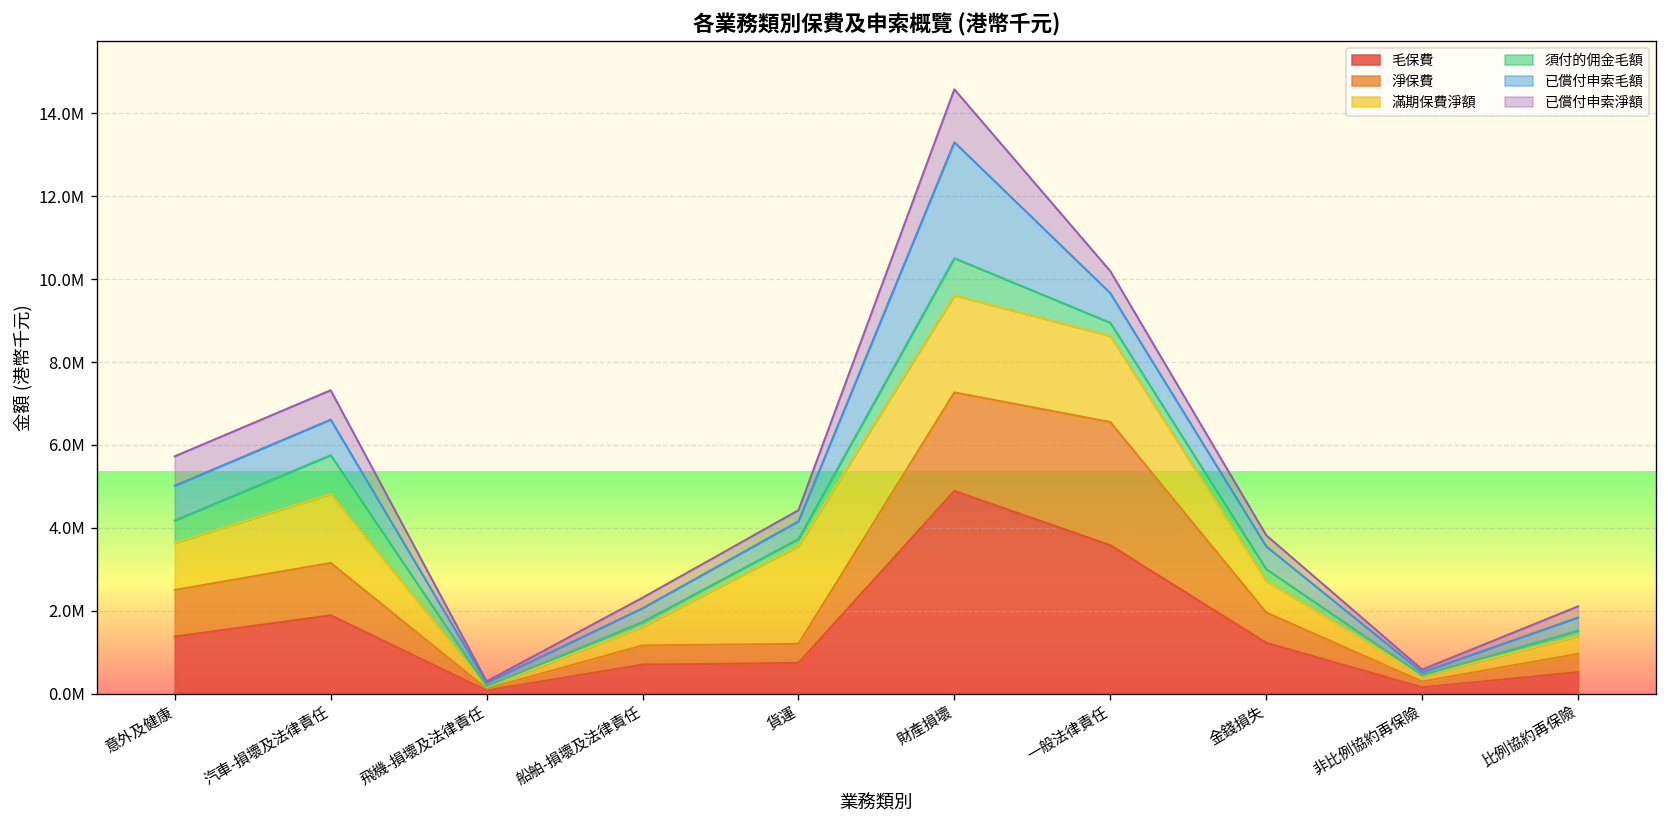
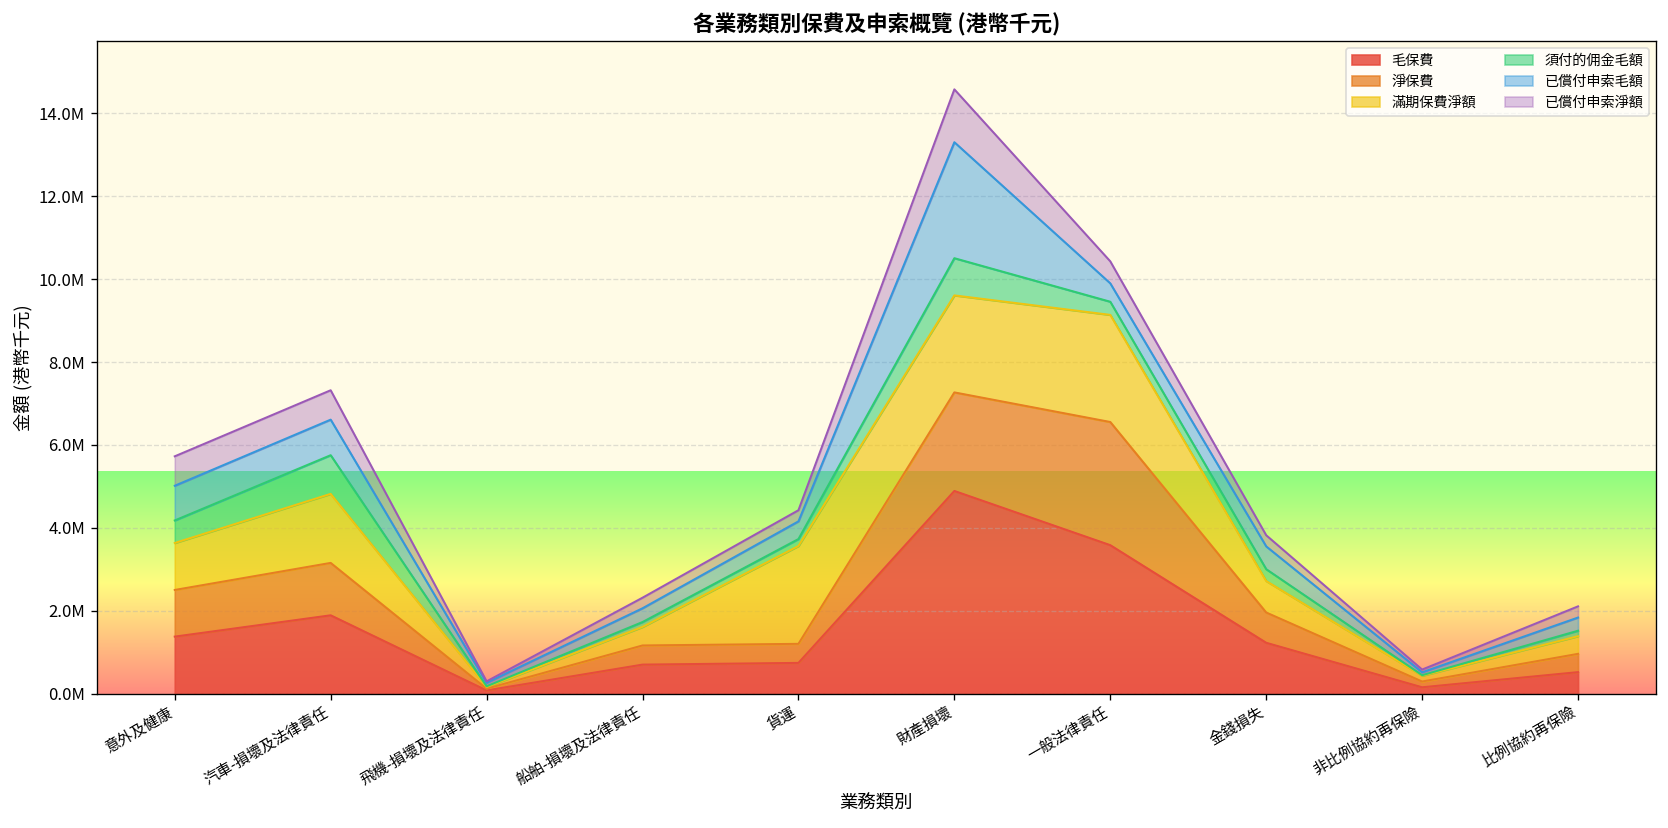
  {
    "滿期保費淨額": {
      "意外及健康": 1100000,
      "汽車-損壞及法律責任": 1700000,
      "船舶-損壞及法律責任": 400000,
      "貨運": 2400000,
      "財產損壞": 2300000,
-     "一般法律責任": 2100000,
+     "一般法律責任": 2600000,
      "金錢損失": 800000,
      "比例協約再保險": 400000
    },
    "須付的佣金毛額": {
      "意外及健康": 500000,
      "汽車-損壞及法律責任": 900000,
      "船舶-損壞及法律責任": 100000,
      "貨運": 200000,
      "財產損壞": 900000,
      "一般法律責任": 300000,
      "金錢損失": 300000,
      "比例協約再保險": 100000
    },
    "已償付申索毛額": {
      "意外及健康": 800000,
      "汽車-損壞及法律責任": 900000,
      "船舶-損壞及法律責任": 300000,
      "貨運": 400000,
      "財產損壞": 2800000,
-     "一般法律責任": 700000,
+     "一般法律責任": 400000,
      "金錢損失": 600000,
      "比例協約再保險": 300000
    },
    "已償付申索淨額": {
      "意外及健康": 700000,
      "汽車-損壞及法律責任": 700000,
      "船舶-損壞及法律責任": 300000,
      "貨運": 300000,
      "財產損壞": 1300000,
      "一般法律責任": 500000,
      "金錢損失": 300000,
      "比例協約再保險": 300000
    }
  }
